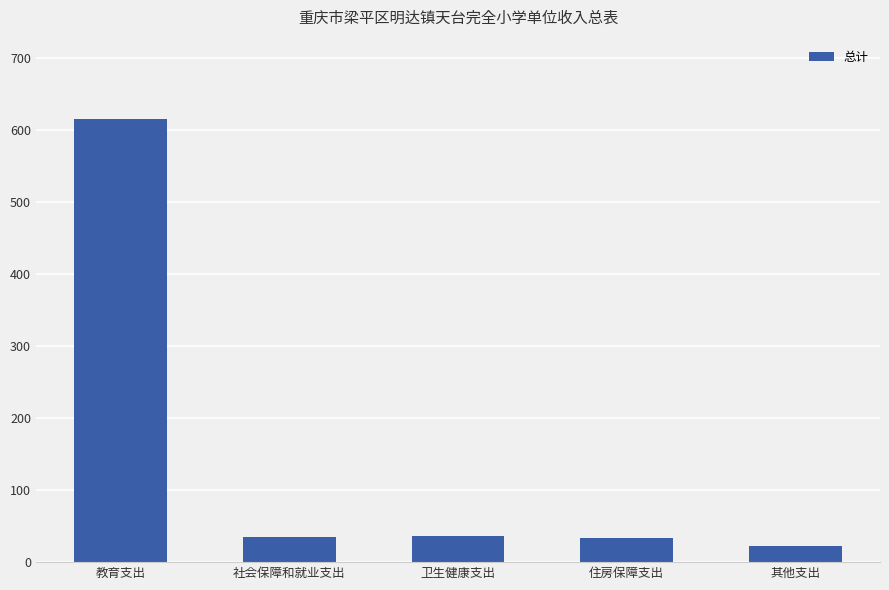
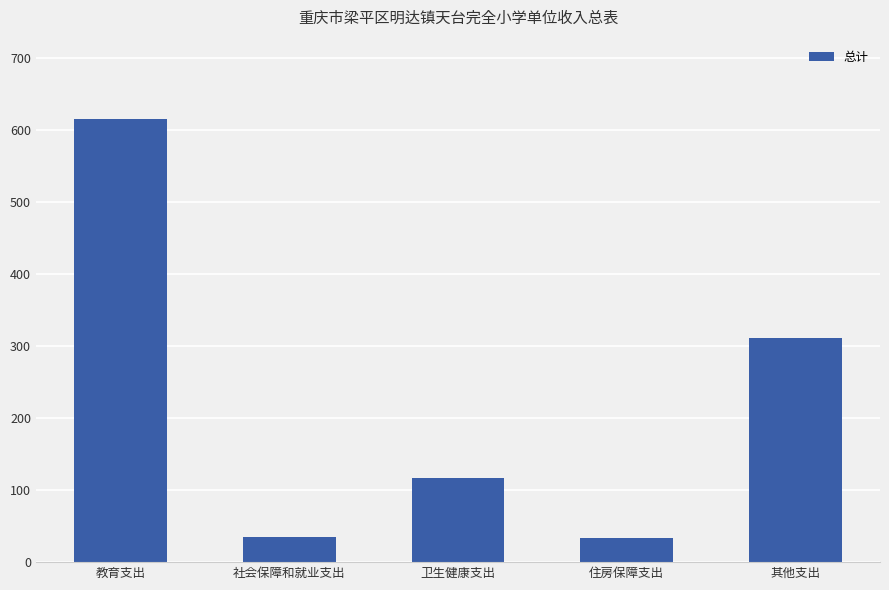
  {
    "教育支出": 610,
    "社会保障和就业支出": 30,
-   "卫生健康支出": 40,
+   "卫生健康支出": 120,
    "住房保障支出": 30,
-   "其他支出": 20
+   "其他支出": 310
  }
